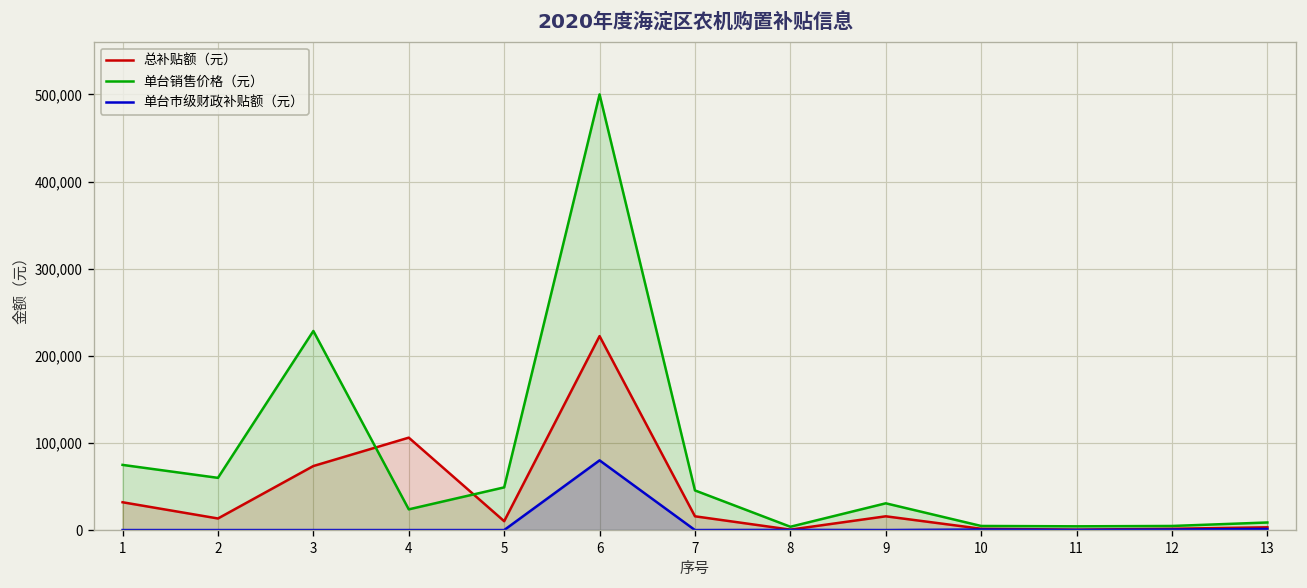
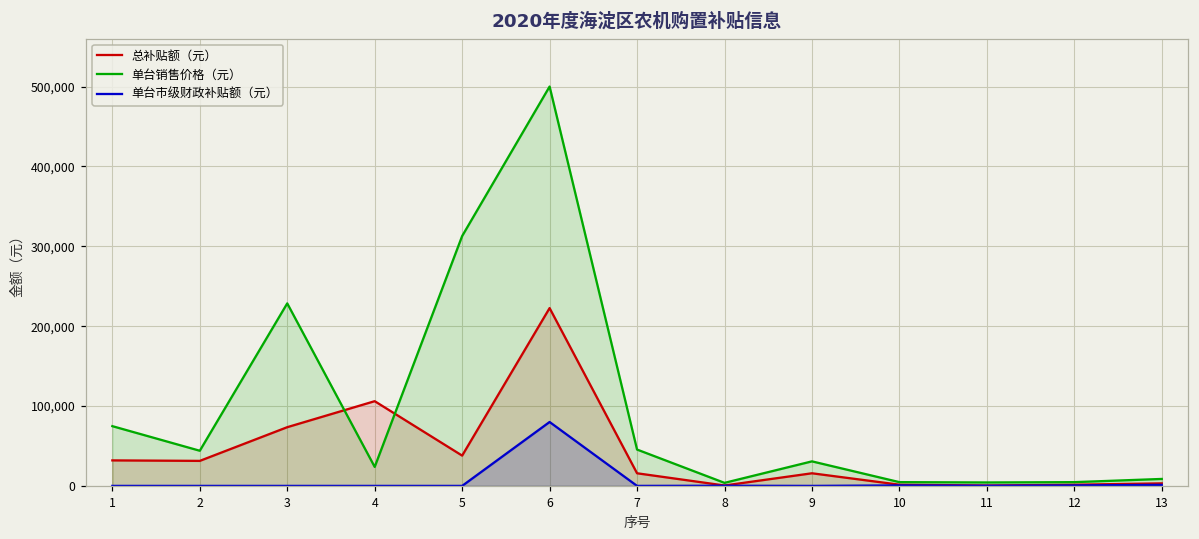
  {
    "总补贴额（元）": {
      "1": "30,000",
-     "2": "10,000",
+     "2": "30,000",
      "3": "70,000",
      "4": "110,000",
-     "5": "10,000",
+     "5": "40,000",
      "6": "220,000",
      "7": "20,000",
      "9": "20,000"
    },
    "单台销售价格（元）": {
      "1": "70,000",
-     "2": "60,000",
+     "2": "40,000",
      "3": "230,000",
      "4": "20,000",
-     "5": "50,000",
+     "5": "310,000",
      "6": "500,000",
      "7": "50,000",
      "9": "30,000",
      "11": "0",
      "13": "10,000"
    },
    "单台市级财政补贴额（元）": {
      "1": "0",
      "2": "0",
      "3": "0",
      "4": "0",
      "5": "0",
      "6": "80,000",
      "7": "0",
      "9": "0"
    }
  }
